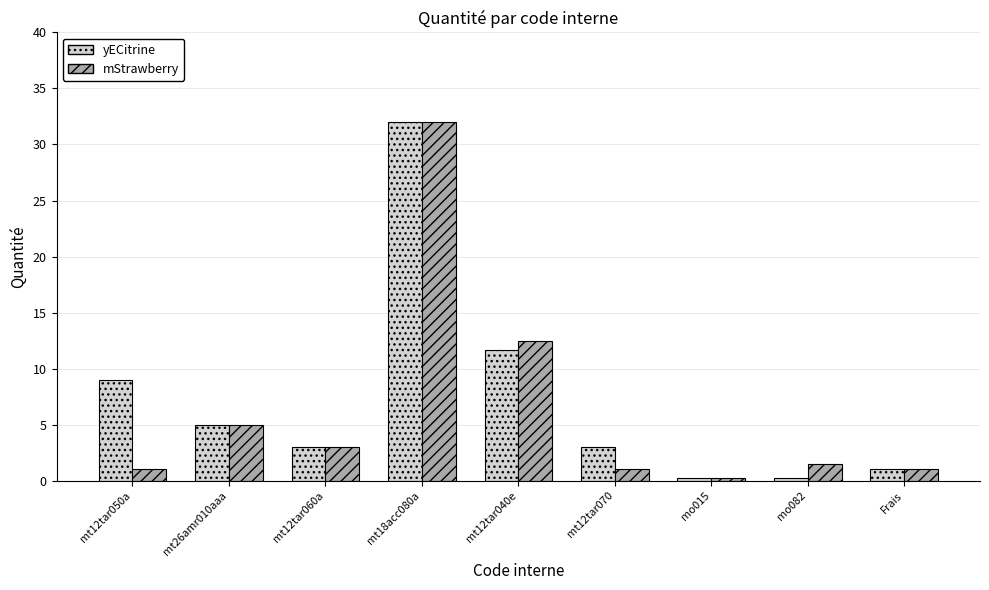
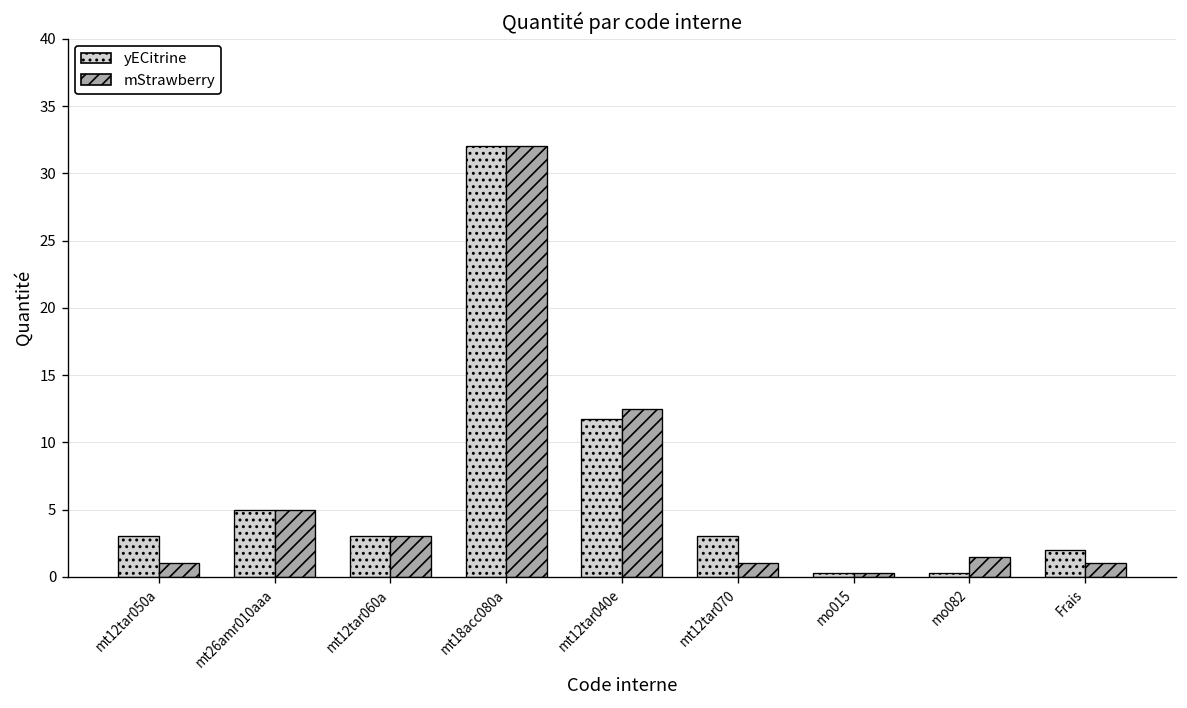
  {
    "yECitrine": {
-     "mt12tar050a": 9,
+     "mt12tar050a": 3,
      "mt26amr010aaa": 5,
      "mt12tar060a": 3,
      "mt18acc080a": 32,
      "mt12tar040e": 11.7,
      "mt12tar070": 3,
      "mo015": 0.2,
      "mo082": 0.2,
-     "Frais": 1
+     "Frais": 2
    },
    "mStrawberry": {
      "mt12tar050a": 1,
      "mt26amr010aaa": 5,
      "mt12tar060a": 3,
      "mt18acc080a": 32,
      "mt12tar040e": 12.5,
      "mt12tar070": 1,
      "mo015": 0.2,
      "mo082": 1.5,
      "Frais": 1
    }
  }
